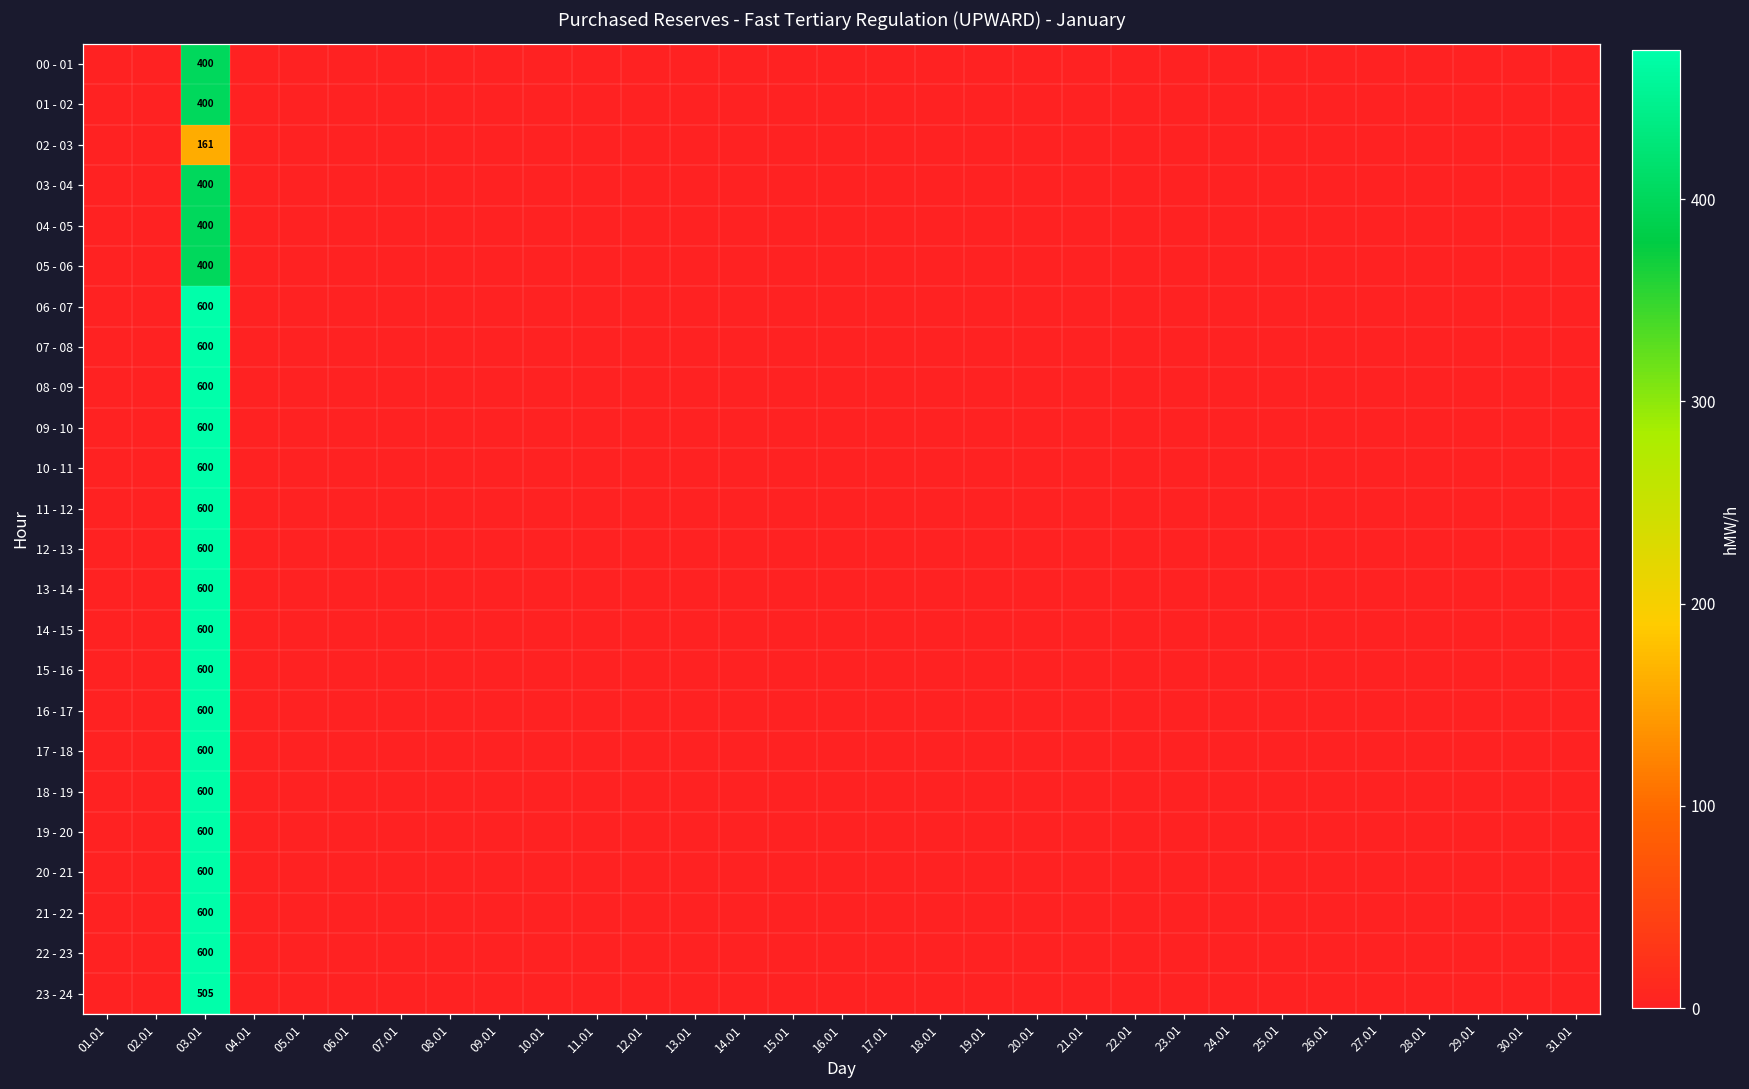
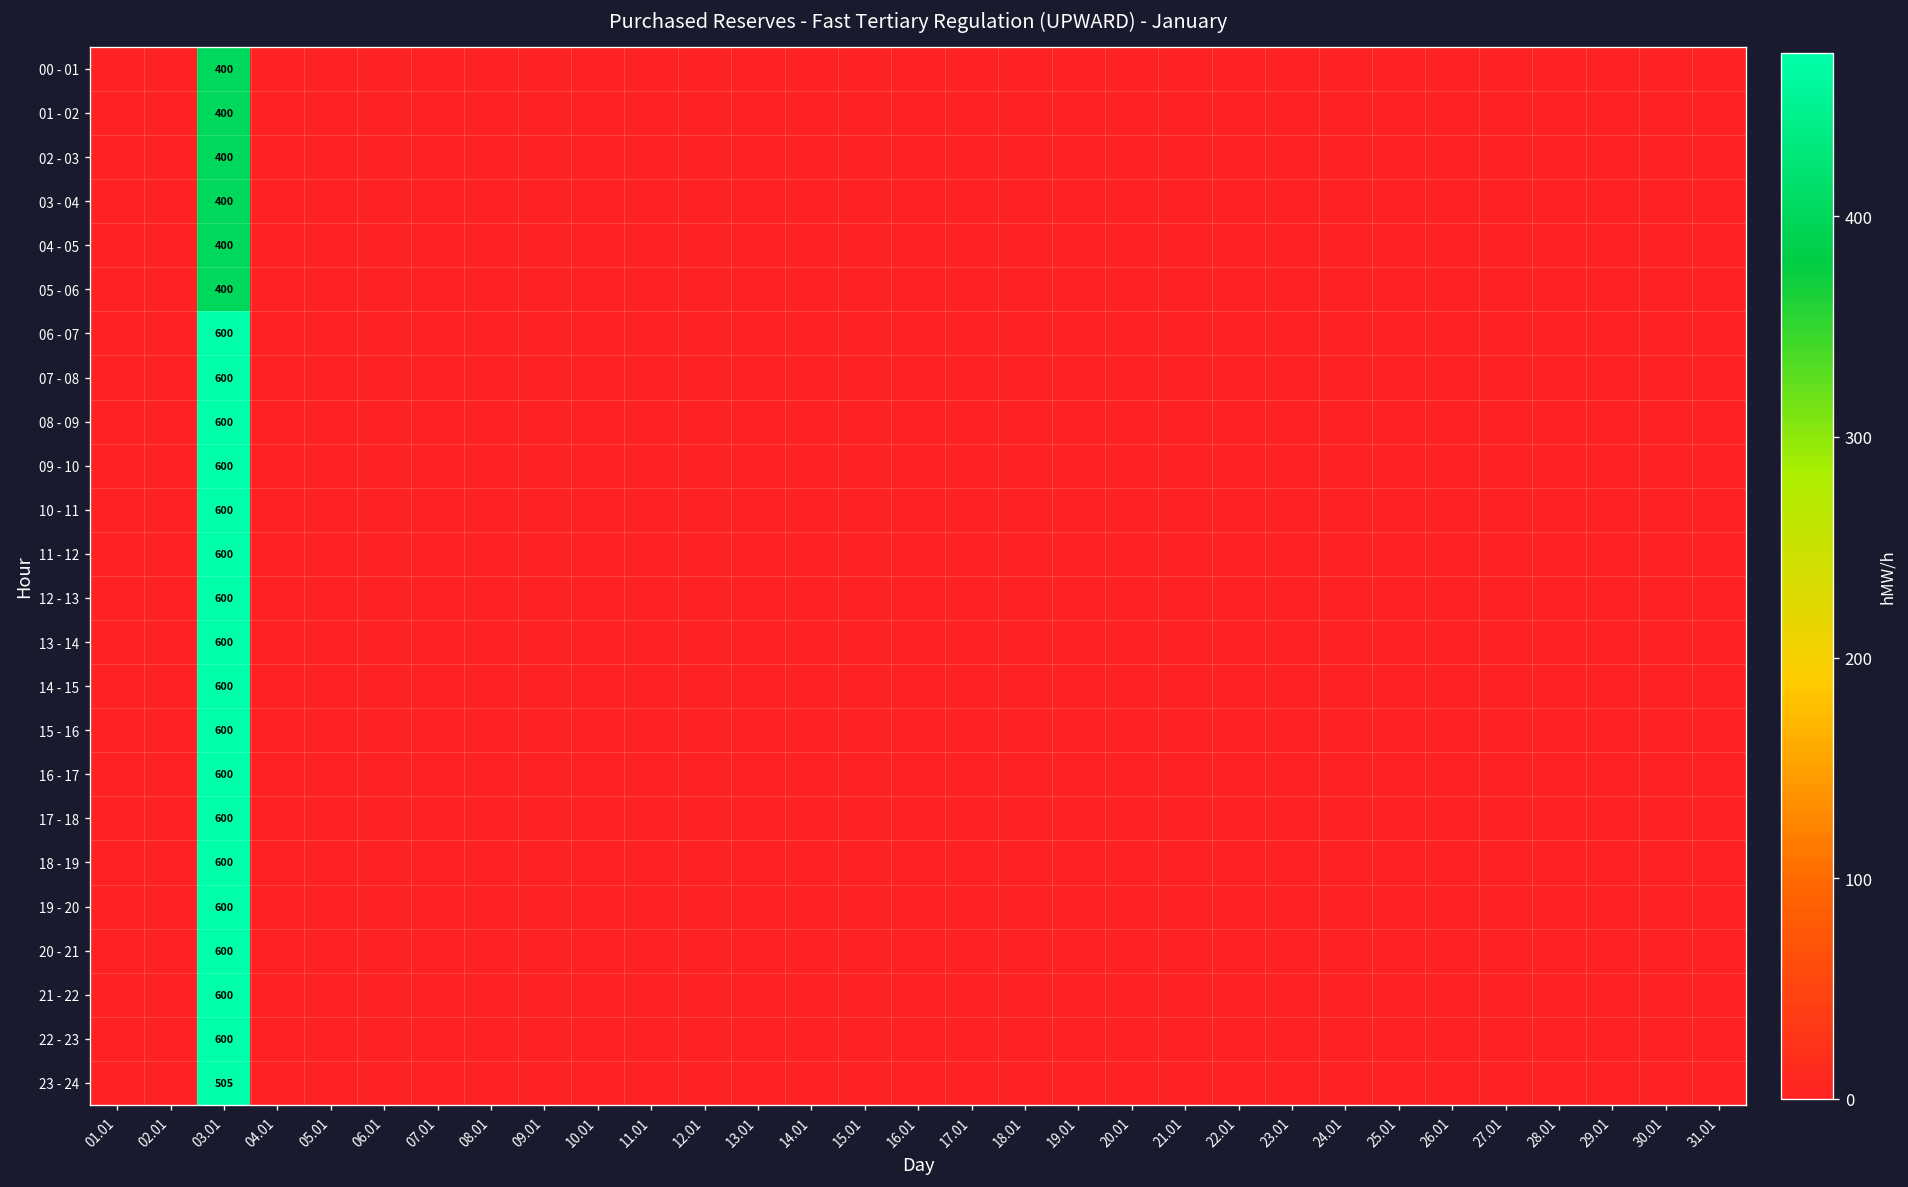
  {
    "00 - 01": {
      "03.01": 400
    },
    "01 - 02": {
      "03.01": 400
    },
    "02 - 03": {
-     "03.01": 161
+     "03.01": 400
    },
    "03 - 04": {
      "03.01": 400
    },
    "04 - 05": {
      "03.01": 400
    },
    "05 - 06": {
      "03.01": 400
    },
    "06 - 07": {
      "03.01": 600
    },
    "07 - 08": {
      "03.01": 600
    },
    "08 - 09": {
      "03.01": 600
    },
    "09 - 10": {
      "03.01": 600
    },
    "10 - 11": {
      "03.01": 600
    },
    "11 - 12": {
      "03.01": 600
    },
    "12 - 13": {
      "03.01": 600
    },
    "13 - 14": {
      "03.01": 600
    },
    "14 - 15": {
      "03.01": 600
    },
    "15 - 16": {
      "03.01": 600
    },
    "16 - 17": {
      "03.01": 600
    },
    "17 - 18": {
      "03.01": 600
    },
    "18 - 19": {
      "03.01": 600
    },
    "19 - 20": {
      "03.01": 600
    },
    "20 - 21": {
      "03.01": 600
    },
    "21 - 22": {
      "03.01": 600
    },
    "22 - 23": {
      "03.01": 600
    },
    "23 - 24": {
      "03.01": 505
    }
  }
